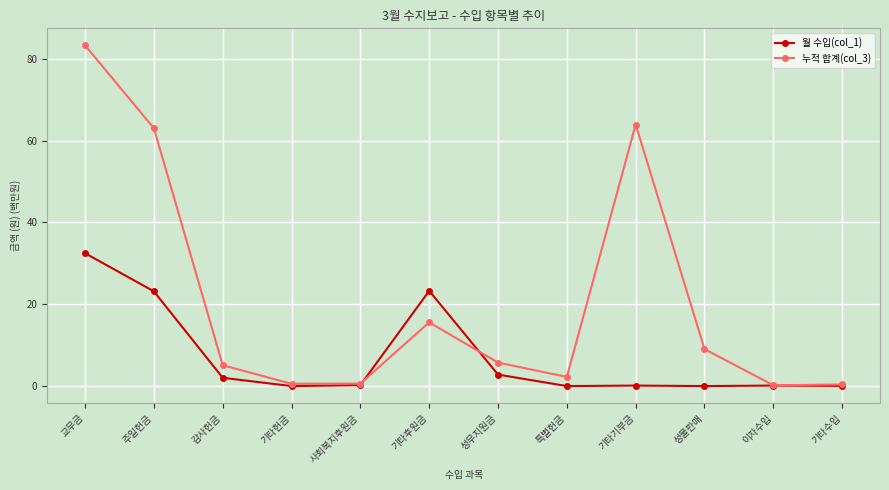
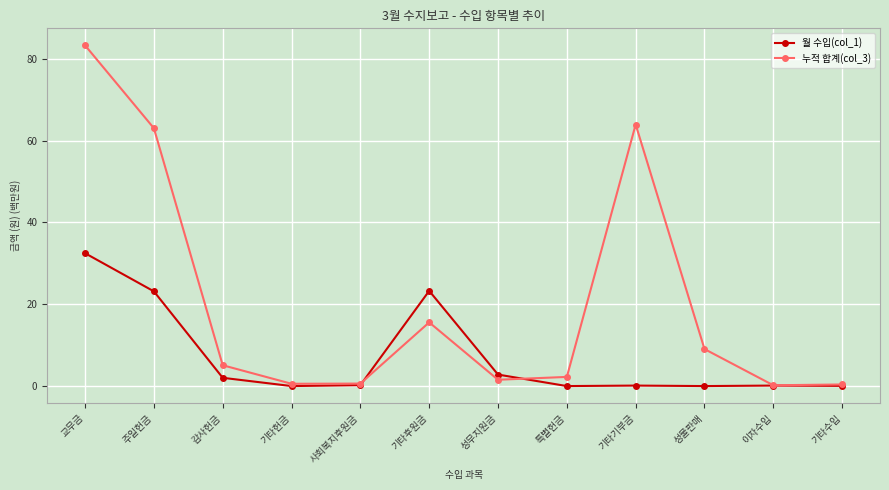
  {
    "월 수입(col_1)": {
      "교무금": 32,
      "주일헌금": 23,
      "감사헌금": 2,
      "기타후원금": 23,
      "성무지원금": 3,
      "특별헌금": 0,
      "기타기부금": 0,
      "성물판매": 0
    },
    "누적 합계(col_3)": {
      "교무금": 83,
      "주일헌금": 63,
      "감사헌금": 5,
      "기타후원금": 16,
-     "성무지원금": 6,
+     "성무지원금": 2,
      "특별헌금": 2,
      "기타기부금": 64,
      "성물판매": 9
    }
  }
